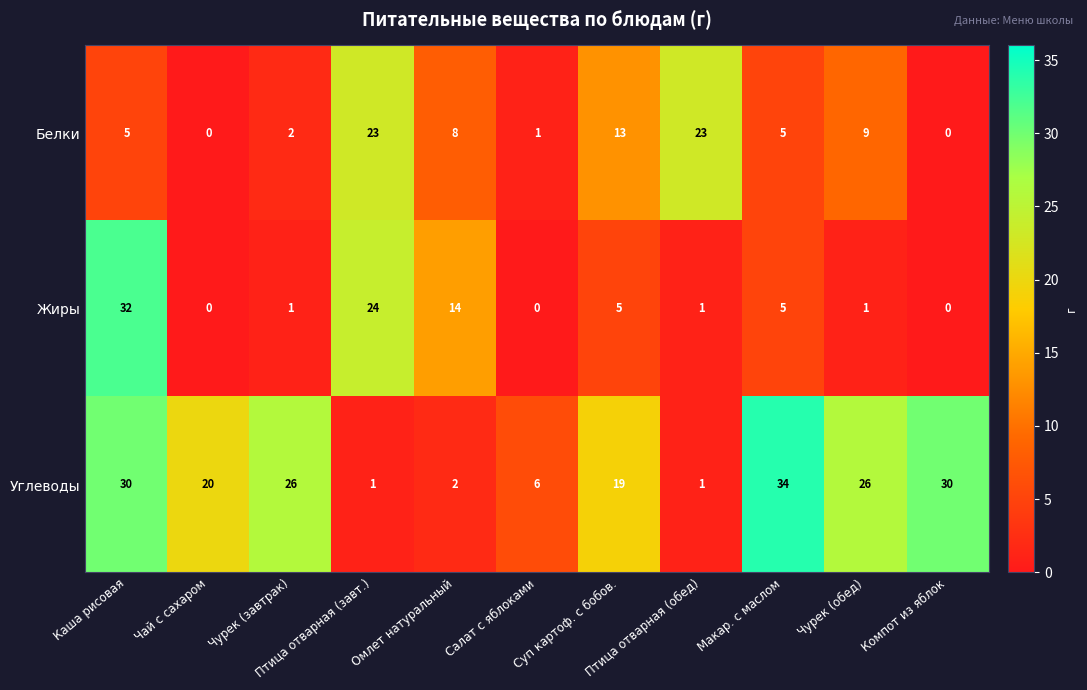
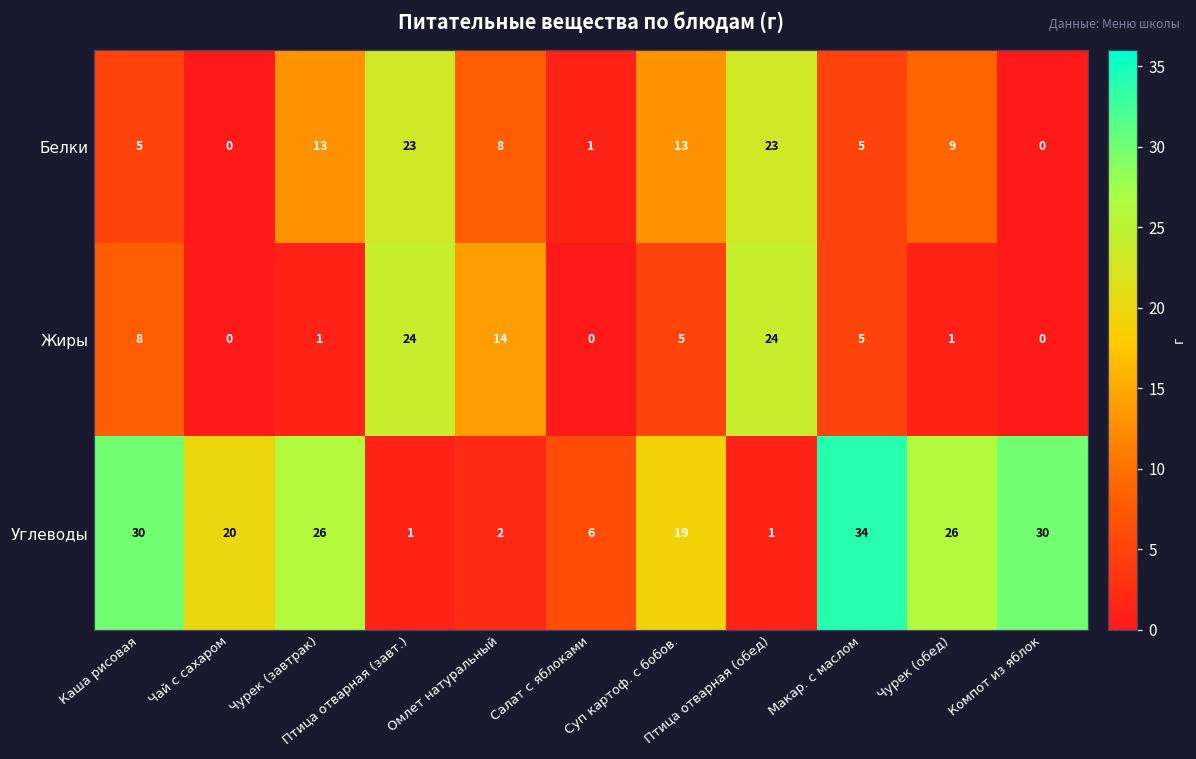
  {
    "Белки": {
      "Каша рисовая": 5,
      "Чай с сахаром": 0,
-     "Чурек (завтрак)": 2,
+     "Чурек (завтрак)": 13,
      "Птица отварная (завт.)": 23,
      "Омлет натуральный": 8,
      "Салат с яблоками": 1,
      "Суп картоф. с бобов.": 13,
      "Птица отварная (обед)": 23,
      "Макар. с маслом": 5,
      "Чурек (обед)": 9,
      "Компот из яблок": 0
    },
    "Жиры": {
-     "Каша рисовая": 32,
+     "Каша рисовая": 8,
      "Чай с сахаром": 0,
      "Чурек (завтрак)": 1,
      "Птица отварная (завт.)": 24,
      "Омлет натуральный": 14,
      "Салат с яблоками": 0,
      "Суп картоф. с бобов.": 5,
-     "Птица отварная (обед)": 1,
+     "Птица отварная (обед)": 24,
      "Макар. с маслом": 5,
      "Чурек (обед)": 1,
      "Компот из яблок": 0
    },
    "Углеводы": {
      "Каша рисовая": 30,
      "Чай с сахаром": 20,
      "Чурек (завтрак)": 26,
      "Птица отварная (завт.)": 1,
      "Омлет натуральный": 2,
      "Салат с яблоками": 6,
      "Суп картоф. с бобов.": 19,
      "Птица отварная (обед)": 1,
      "Макар. с маслом": 34,
      "Чурек (обед)": 26,
      "Компот из яблок": 30
    }
  }
